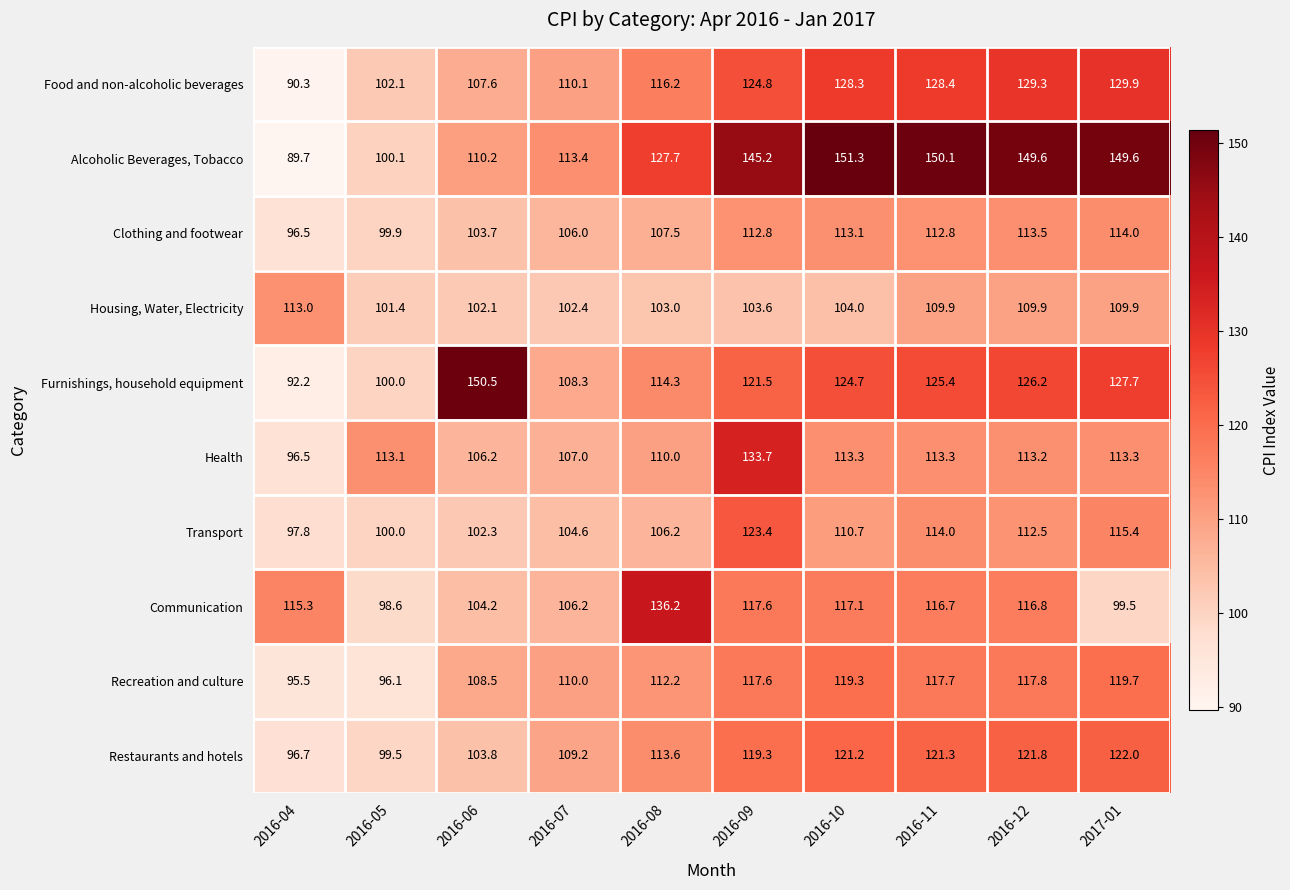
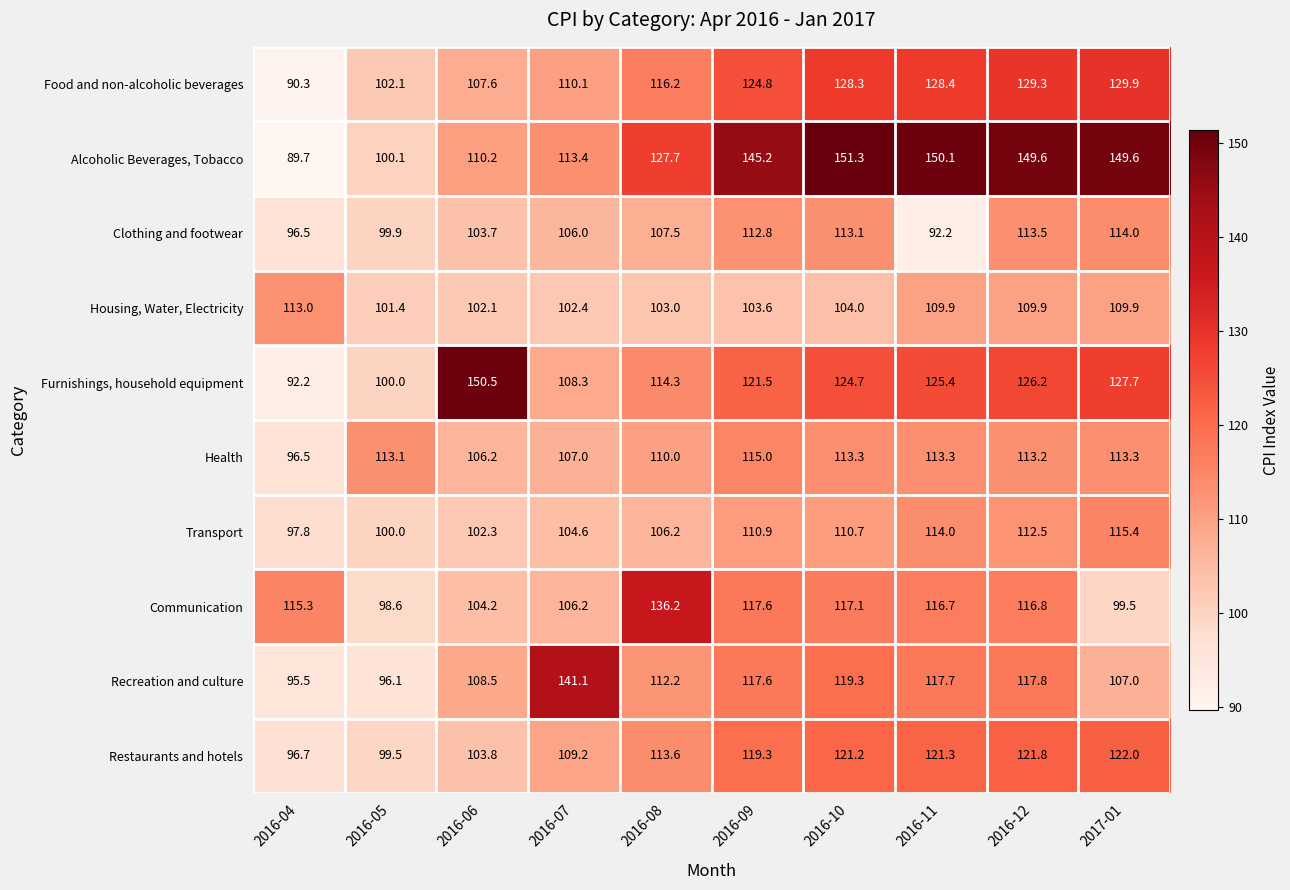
  {
    "Food and non-alcoholic beverages": {
      "2016-04": 90.3,
      "2016-05": 102.1,
      "2016-06": 107.6,
      "2016-07": 110.1,
      "2016-08": 116.2,
      "2016-09": 124.8,
      "2016-10": 128.3,
      "2016-11": 128.4,
      "2016-12": 129.3,
      "2017-01": 129.9
    },
    "Alcoholic Beverages, Tobacco": {
      "2016-04": 89.7,
      "2016-05": 100.1,
      "2016-06": 110.2,
      "2016-07": 113.4,
      "2016-08": 127.7,
      "2016-09": 145.2,
      "2016-10": 151.3,
      "2016-11": 150.1,
      "2016-12": 149.6,
      "2017-01": 149.6
    },
    "Clothing and footwear": {
      "2016-04": 96.5,
      "2016-05": 99.9,
      "2016-06": 103.7,
      "2016-07": 106.0,
      "2016-08": 107.5,
      "2016-09": 112.8,
      "2016-10": 113.1,
-     "2016-11": 112.8,
+     "2016-11": 92.2,
      "2016-12": 113.5,
      "2017-01": 114.0
    },
    "Housing, Water, Electricity": {
      "2016-04": 113.0,
      "2016-05": 101.4,
      "2016-06": 102.1,
      "2016-07": 102.4,
      "2016-08": 103.0,
      "2016-09": 103.6,
      "2016-10": 104.0,
      "2016-11": 109.9,
      "2016-12": 109.9,
      "2017-01": 109.9
    },
    "Furnishings, household equipment": {
      "2016-04": 92.2,
      "2016-05": 100.0,
      "2016-06": 150.5,
      "2016-07": 108.3,
      "2016-08": 114.3,
      "2016-09": 121.5,
      "2016-10": 124.7,
      "2016-11": 125.4,
      "2016-12": 126.2,
      "2017-01": 127.7
    },
    "Health": {
      "2016-04": 96.5,
      "2016-05": 113.1,
      "2016-06": 106.2,
      "2016-07": 107.0,
      "2016-08": 110.0,
-     "2016-09": 133.7,
+     "2016-09": 115.0,
      "2016-10": 113.3,
      "2016-11": 113.3,
      "2016-12": 113.2,
      "2017-01": 113.3
    },
    "Transport": {
      "2016-04": 97.8,
      "2016-05": 100.0,
      "2016-06": 102.3,
      "2016-07": 104.6,
      "2016-08": 106.2,
-     "2016-09": 123.4,
+     "2016-09": 110.9,
      "2016-10": 110.7,
      "2016-11": 114.0,
      "2016-12": 112.5,
      "2017-01": 115.4
    },
    "Communication": {
      "2016-04": 115.3,
      "2016-05": 98.6,
      "2016-06": 104.2,
      "2016-07": 106.2,
      "2016-08": 136.2,
      "2016-09": 117.6,
      "2016-10": 117.1,
      "2016-11": 116.7,
      "2016-12": 116.8,
      "2017-01": 99.5
    },
    "Recreation and culture": {
      "2016-04": 95.5,
      "2016-05": 96.1,
      "2016-06": 108.5,
-     "2016-07": 110.0,
+     "2016-07": 141.1,
      "2016-08": 112.2,
      "2016-09": 117.6,
      "2016-10": 119.3,
      "2016-11": 117.7,
      "2016-12": 117.8,
-     "2017-01": 119.7
+     "2017-01": 107.0
    },
    "Restaurants and hotels": {
      "2016-04": 96.7,
      "2016-05": 99.5,
      "2016-06": 103.8,
      "2016-07": 109.2,
      "2016-08": 113.6,
      "2016-09": 119.3,
      "2016-10": 121.2,
      "2016-11": 121.3,
      "2016-12": 121.8,
      "2017-01": 122.0
    }
  }
